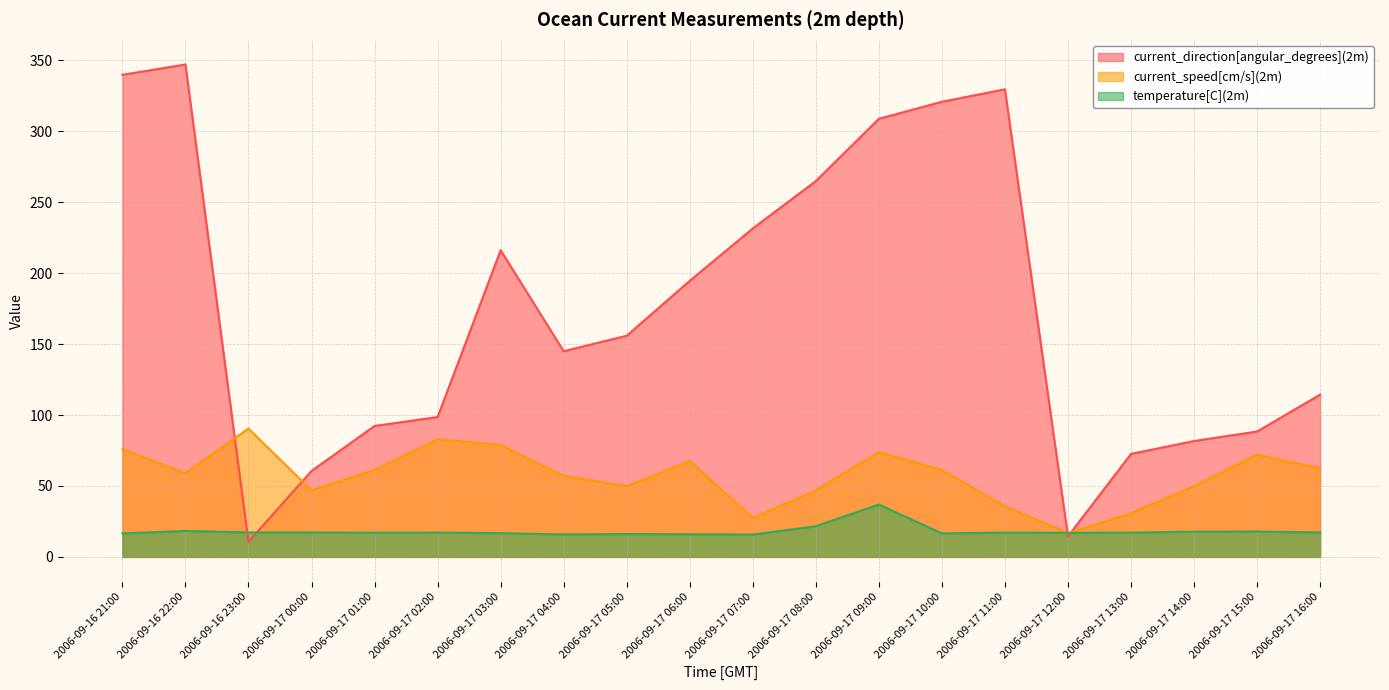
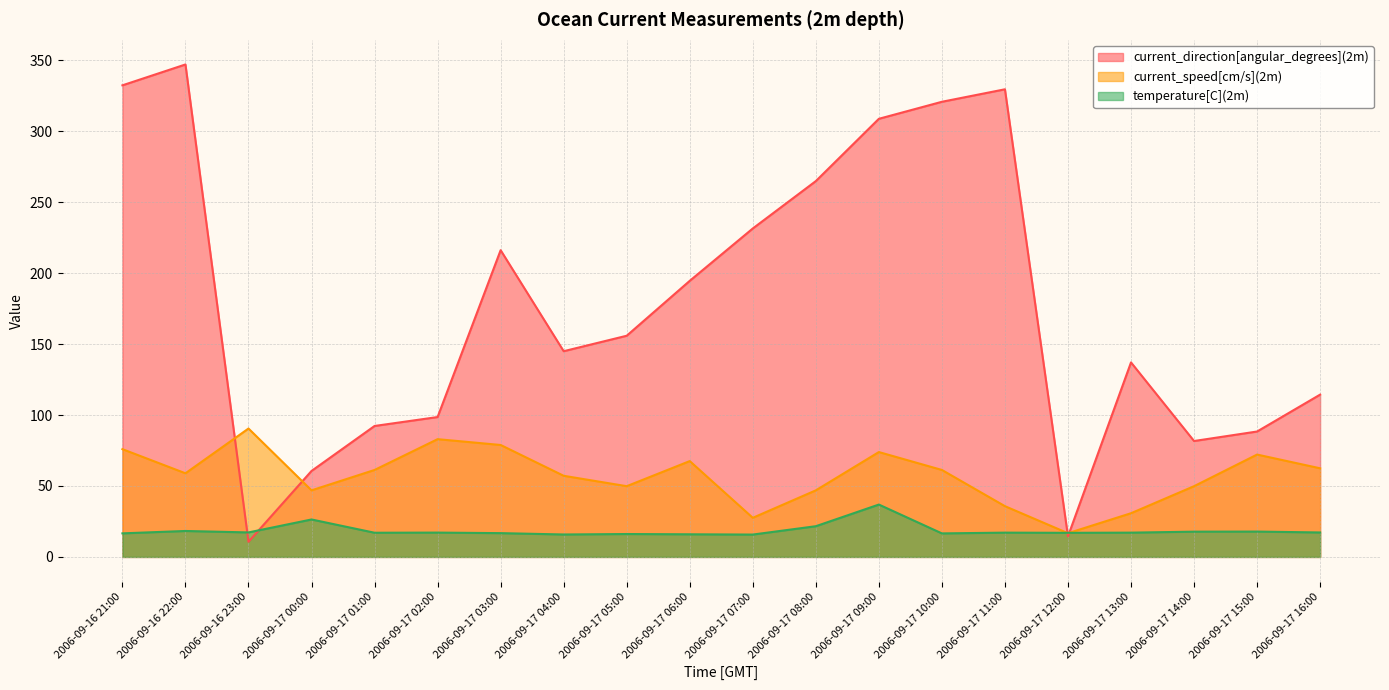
  {
    "current_direction[angular_degrees](2m)": {
-     "2006-09-16 21:00": 340,
+     "2006-09-16 21:00": 332,
      "2006-09-16 22:00": 347,
      "2006-09-16 23:00": 11,
      "2006-09-17 00:00": 61,
      "2006-09-17 01:00": 92,
      "2006-09-17 02:00": 99,
      "2006-09-17 03:00": 216,
      "2006-09-17 04:00": 145,
      "2006-09-17 05:00": 156,
      "2006-09-17 06:00": 195,
      "2006-09-17 07:00": 232,
      "2006-09-17 08:00": 265,
      "2006-09-17 09:00": 309,
      "2006-09-17 10:00": 321,
      "2006-09-17 11:00": 330,
      "2006-09-17 12:00": 15,
-     "2006-09-17 13:00": 73,
+     "2006-09-17 13:00": 137,
      "2006-09-17 14:00": 82,
      "2006-09-17 15:00": 88,
      "2006-09-17 16:00": 114
    },
    "current_speed[cm/s](2m)": {
      "2006-09-16 21:00": 76,
      "2006-09-16 22:00": 59,
      "2006-09-16 23:00": 91,
      "2006-09-17 00:00": 47,
      "2006-09-17 01:00": 61,
      "2006-09-17 02:00": 83,
      "2006-09-17 03:00": 79,
      "2006-09-17 04:00": 57,
      "2006-09-17 05:00": 50,
      "2006-09-17 06:00": 68,
      "2006-09-17 07:00": 28,
      "2006-09-17 08:00": 47,
      "2006-09-17 09:00": 74,
      "2006-09-17 10:00": 61,
      "2006-09-17 11:00": 36,
      "2006-09-17 13:00": 31,
      "2006-09-17 14:00": 50,
      "2006-09-17 15:00": 72,
      "2006-09-17 16:00": 62
    },
    "temperature[C](2m)": {
      "2006-09-16 21:00": 17,
      "2006-09-16 22:00": 18,
      "2006-09-16 23:00": 17,
-     "2006-09-17 00:00": 17,
+     "2006-09-17 00:00": 26,
      "2006-09-17 01:00": 17,
      "2006-09-17 02:00": 17,
      "2006-09-17 03:00": 17,
      "2006-09-17 04:00": 16,
      "2006-09-17 05:00": 16,
      "2006-09-17 06:00": 16,
      "2006-09-17 07:00": 16,
      "2006-09-17 08:00": 22,
      "2006-09-17 09:00": 37,
      "2006-09-17 10:00": 17,
      "2006-09-17 11:00": 17,
      "2006-09-17 13:00": 17,
      "2006-09-17 14:00": 18,
      "2006-09-17 15:00": 18,
      "2006-09-17 16:00": 17
    }
  }
